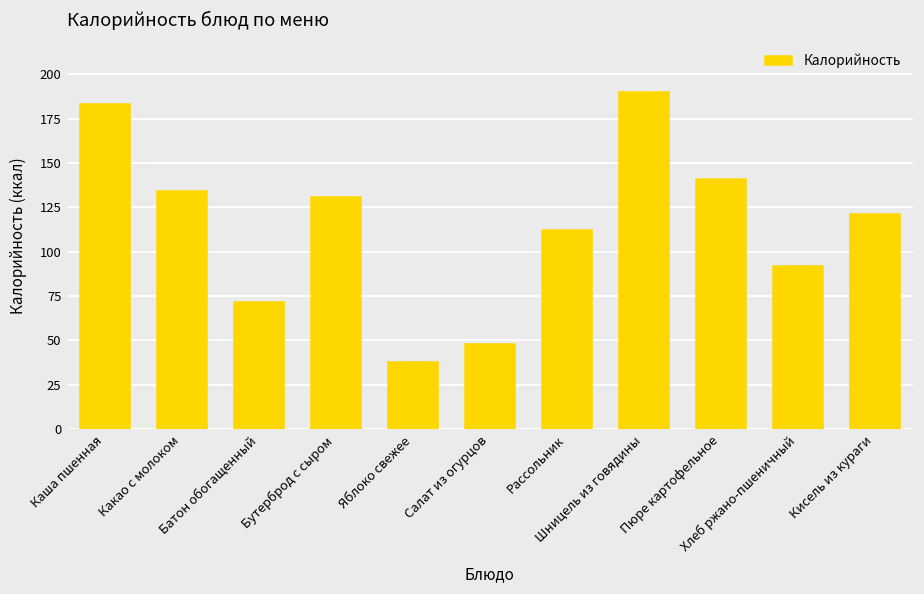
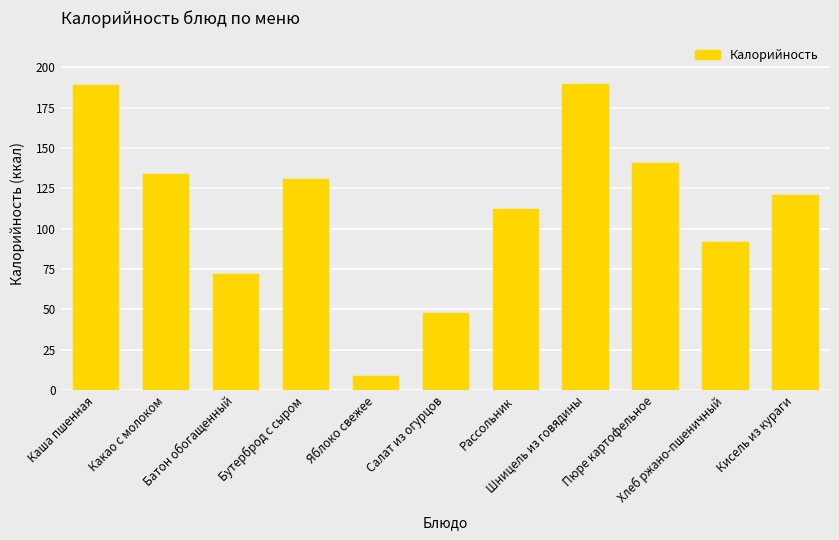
  {
-   "Каша пшенная": 183,
+   "Каша пшенная": 189,
    "Какао с молоком": 134,
    "Батон обогащенный": 72,
    "Бутерброд с сыром": 131,
-   "Яблоко свежее": 38,
+   "Яблоко свежее": 9,
    "Салат из огурцов": 48,
    "Рассольник": 112,
    "Шницель из говядины": 190,
    "Пюре картофельное": 141,
    "Хлеб ржано-пшеничный": 92,
    "Кисель из кураги": 121
  }
